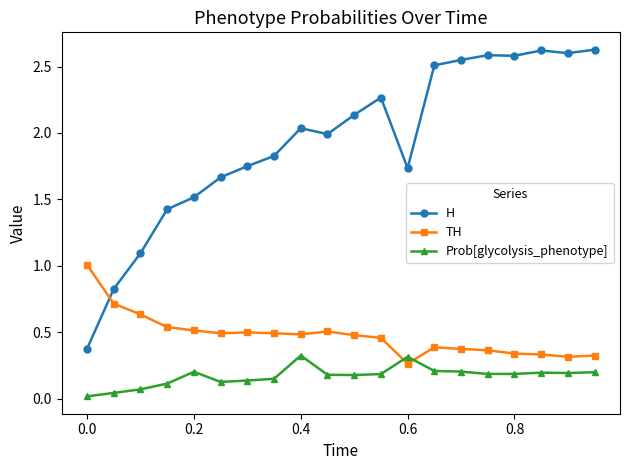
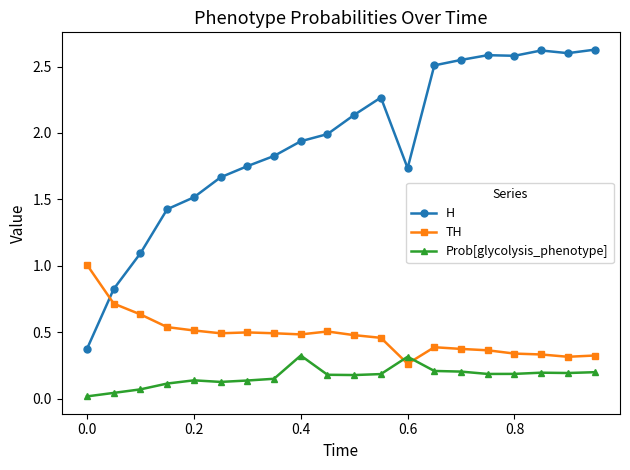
  {
    "H": {
      "0.0": 0.38,
      "0.2": 1.52,
-     "0.4": 2.04,
+     "0.4": 1.94,
      "0.6": 1.74,
      "0.8": 2.58
    },
    "TH": {
      "0.0": 1.01,
      "0.2": 0.51,
      "0.4": 0.48,
      "0.6": 0.26,
      "0.8": 0.34
    },
    "Prob[glycolysis_phenotype]": {
      "0.0": 0.02,
-     "0.2": 0.20,
+     "0.2": 0.14,
      "0.4": 0.32,
      "0.6": 0.32,
      "0.8": 0.19
    }
  }
